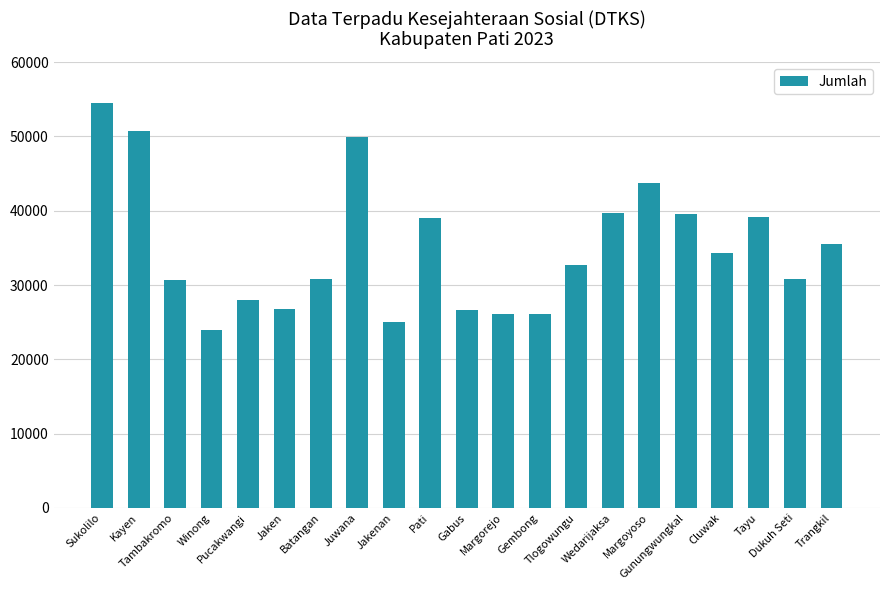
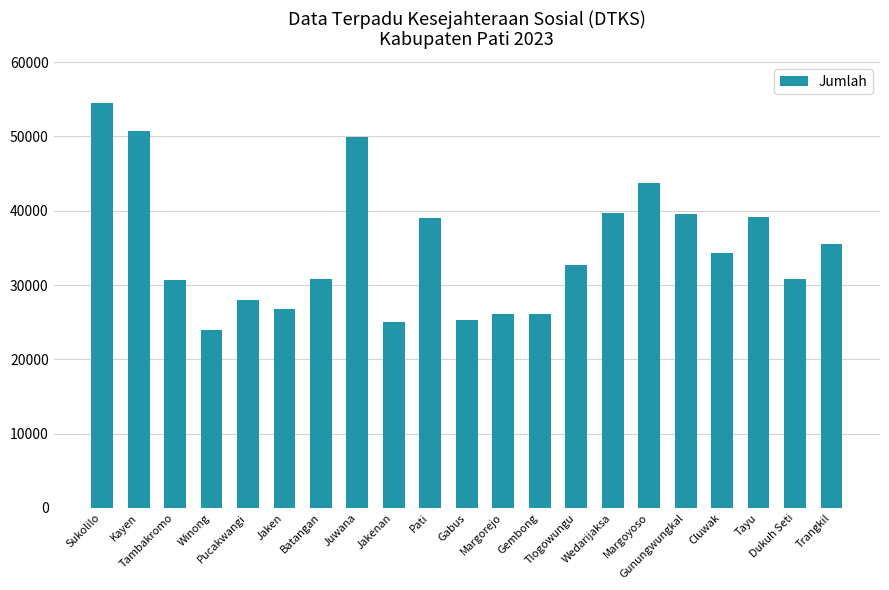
  {
    "Sukolilo": 55000,
    "Kayen": 51000,
    "Tambakromo": 31000,
    "Winong": 24000,
    "Pucakwangi": 28000,
    "Jaken": 27000,
    "Batangan": 31000,
    "Juwana": 50000,
    "Jakenan": 25000,
    "Pati": 39000,
-   "Gabus": 27000,
+   "Gabus": 25000,
    "Margorejo": 26000,
    "Gembong": 26000,
    "Tlogowungu": 33000,
    "Wedarijaksa": 40000,
    "Margoyoso": 44000,
    "Gunungwungkal": 40000,
    "Cluwak": 34000,
    "Tayu": 39000,
    "Dukuh Seti": 31000,
    "Trangkil": 35000
  }
